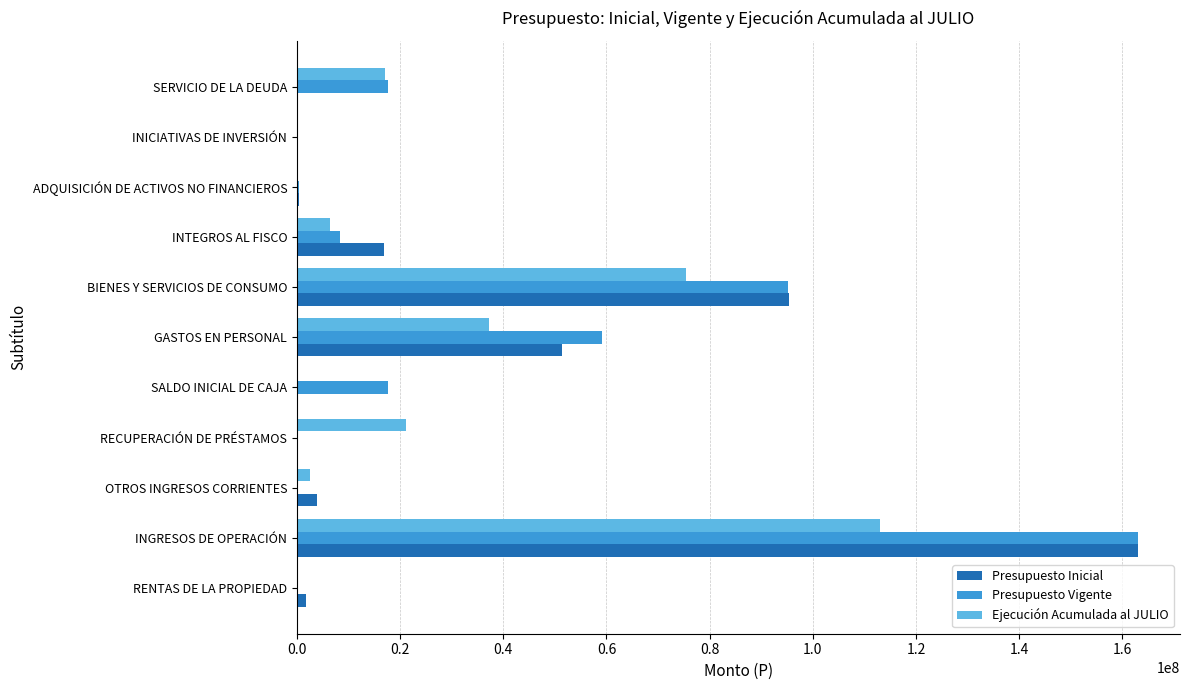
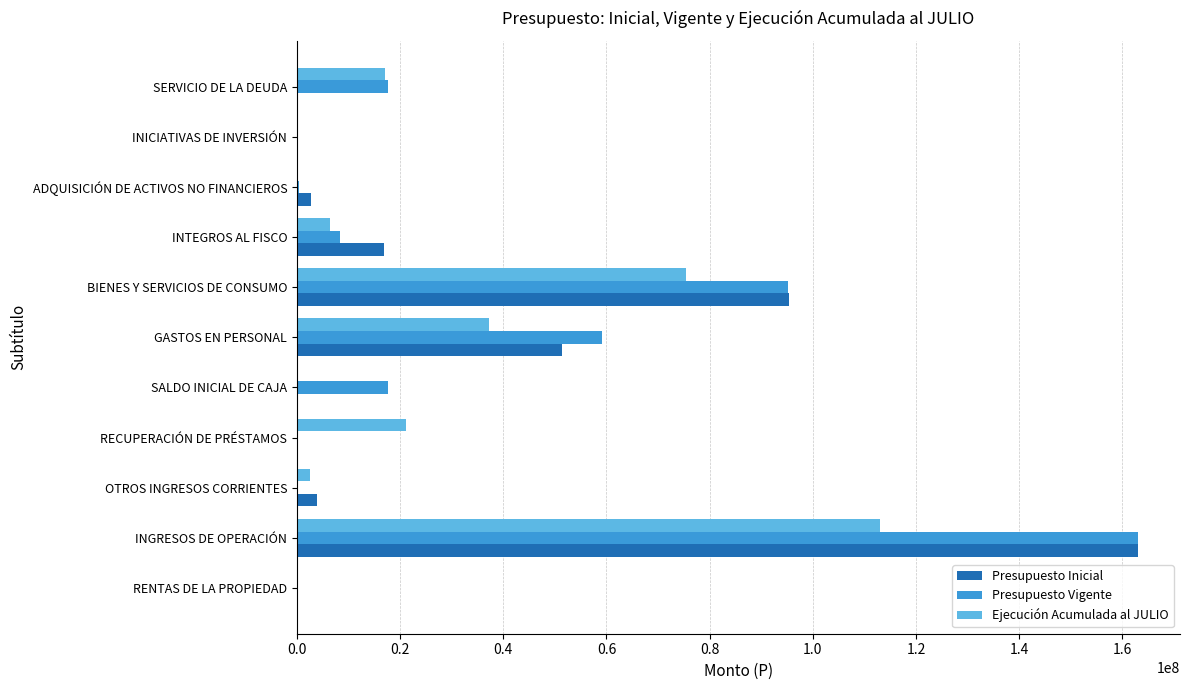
  {
    "Presupuesto Inicial": {
      "INICIATIVAS DE INVERSIÓN": 0,
-     "ADQUISICIÓN DE ACTIVOS NO FINANCIEROS": 0,
+     "ADQUISICIÓN DE ACTIVOS NO FINANCIEROS": 3000000,
      "INTEGROS AL FISCO": 17000000,
      "BIENES Y SERVICIOS DE CONSUMO": 95000000,
      "GASTOS EN PERSONAL": 51000000,
      "OTROS INGRESOS CORRIENTES": 4000000,
      "INGRESOS DE OPERACIÓN": 163000000,
-     "RENTAS DE LA PROPIEDAD": 2000000
+     "RENTAS DE LA PROPIEDAD": 0
    }
  }
